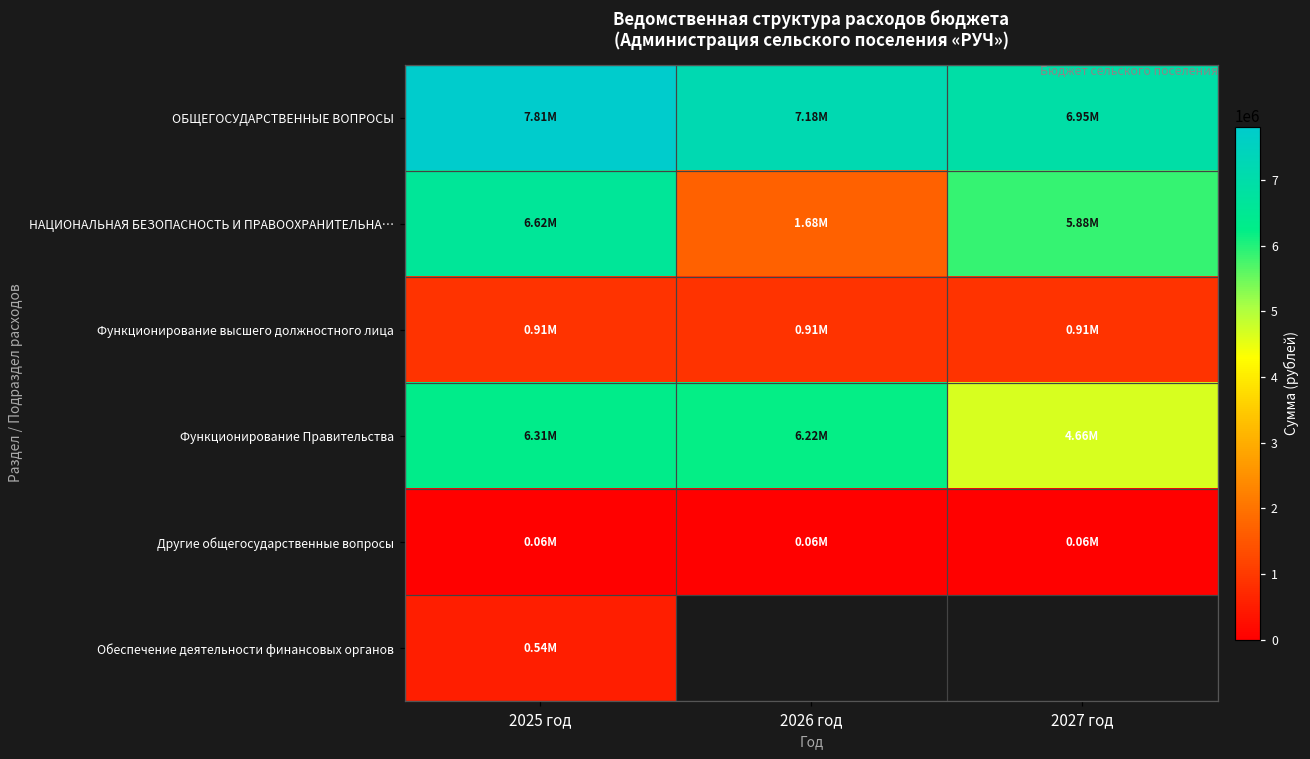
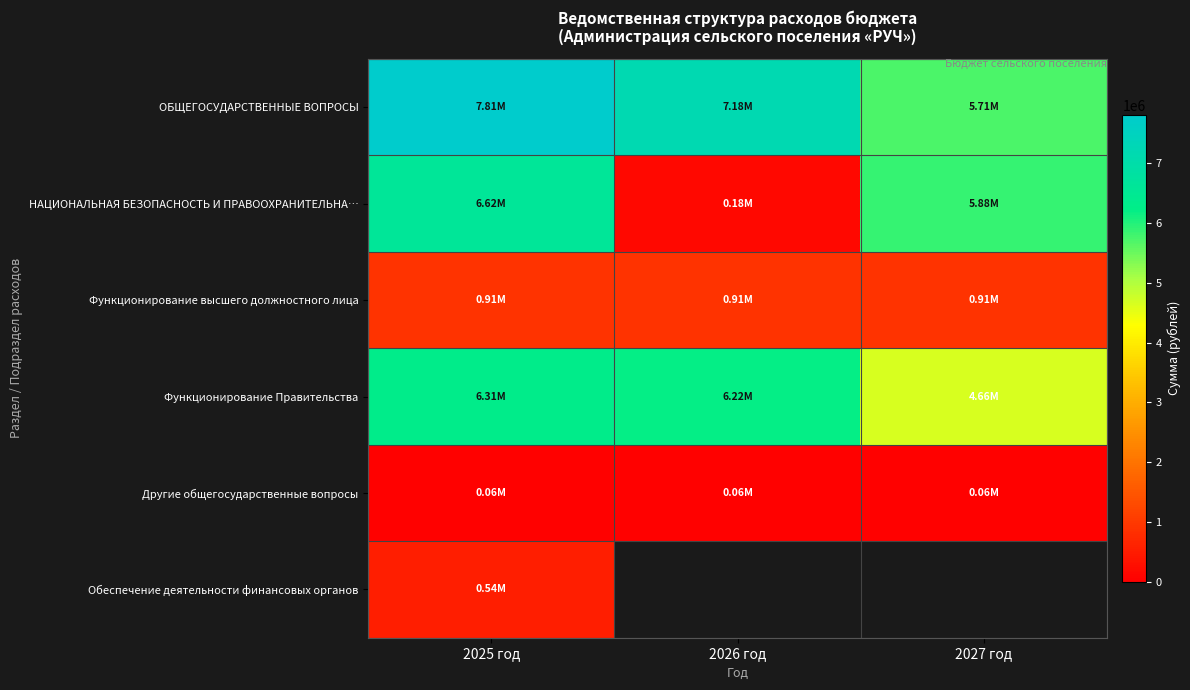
  {
    "ОБЩЕГОСУДАРСТВЕННЫЕ ВОПРОСЫ": {
      "2025 год": "7.81M",
      "2026 год": "7.18M",
-     "2027 год": "6.95M"
+     "2027 год": "5.71M"
    },
    "НАЦИОНАЛЬНАЯ БЕЗОПАСНОСТЬ И ПРАВООХРАНИТЕЛЬНА…": {
      "2025 год": "6.62M",
-     "2026 год": "1.68M",
+     "2026 год": "0.18M",
      "2027 год": "5.88M"
    },
    "Функционирование высшего должностного лица": {
      "2025 год": "0.91M",
      "2026 год": "0.91M",
      "2027 год": "0.91M"
    },
    "Функционирование Правительства": {
      "2025 год": "6.31M",
      "2026 год": "6.22M",
      "2027 год": "4.66M"
    },
    "Другие общегосударственные вопросы": {
      "2025 год": "0.06M",
      "2026 год": "0.06M",
      "2027 год": "0.06M"
    },
    "Обеспечение деятельности финансовых органов": {
      "2025 год": "0.54M"
    }
  }
